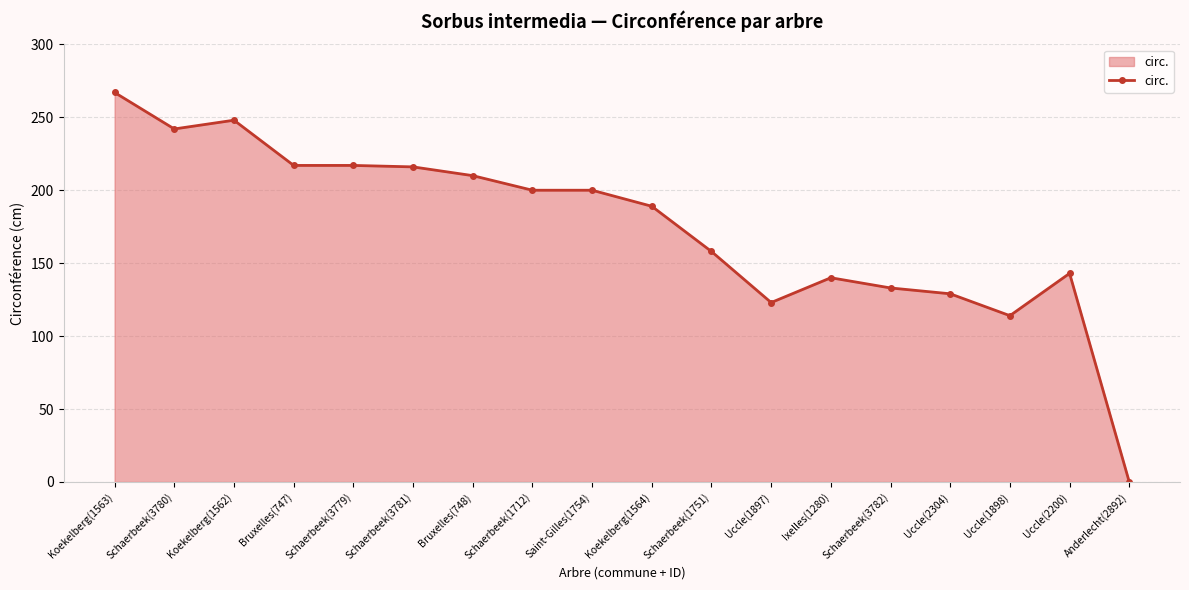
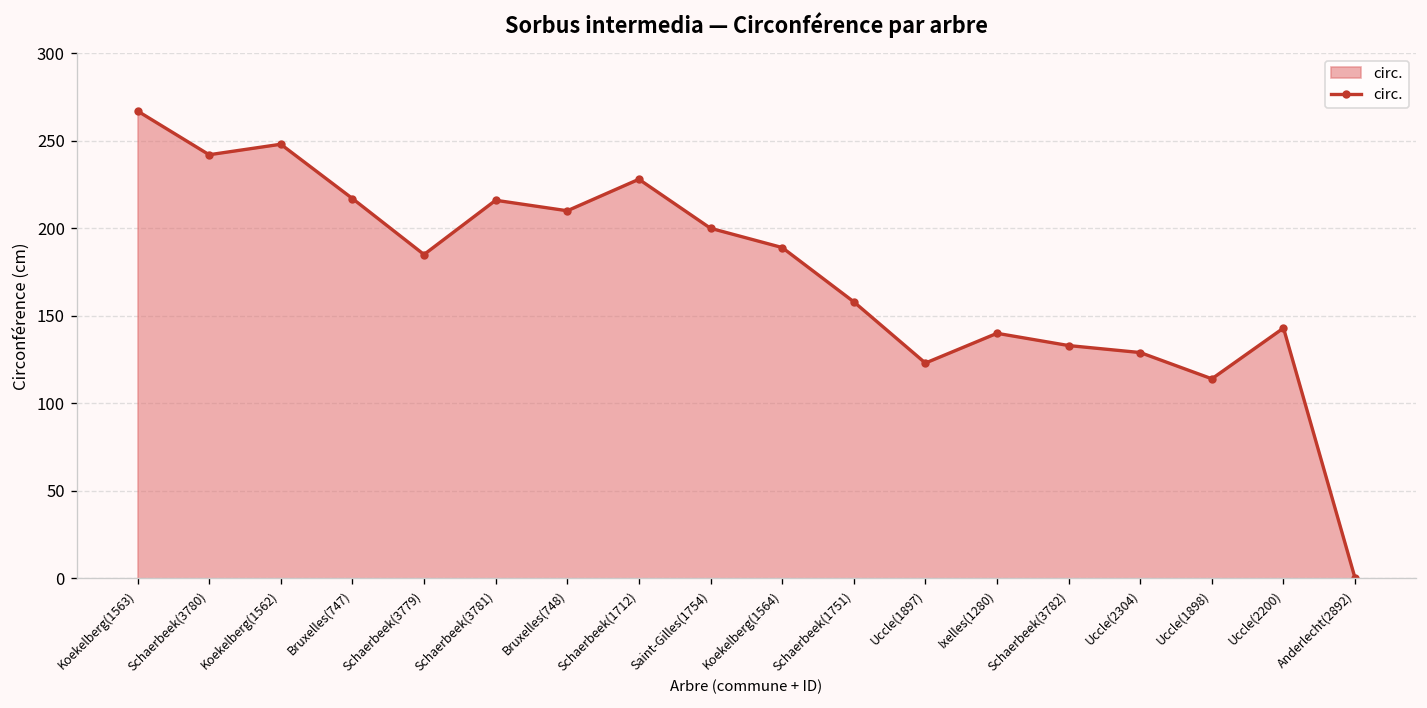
  {
    "Koekelberg(1563)": 267,
    "Schaerbeek(3780)": 242,
    "Koekelberg(1562)": 248,
    "Bruxelles(747)": 217,
-   "Schaerbeek(3779)": 217,
+   "Schaerbeek(3779)": 185,
    "Schaerbeek(3781)": 216,
    "Bruxelles(748)": 210,
-   "Schaerbeek(1712)": 200,
+   "Schaerbeek(1712)": 228,
    "Saint-Gilles(1754)": 200,
    "Koekelberg(1564)": 189,
    "Schaerbeek(1751)": 158,
    "Uccle(1897)": 123,
    "Ixelles(1280)": 140,
    "Schaerbeek(3782)": 133,
    "Uccle(2304)": 129,
    "Uccle(1898)": 114,
    "Uccle(2200)": 143,
    "Anderlecht(2892)": 0
  }
